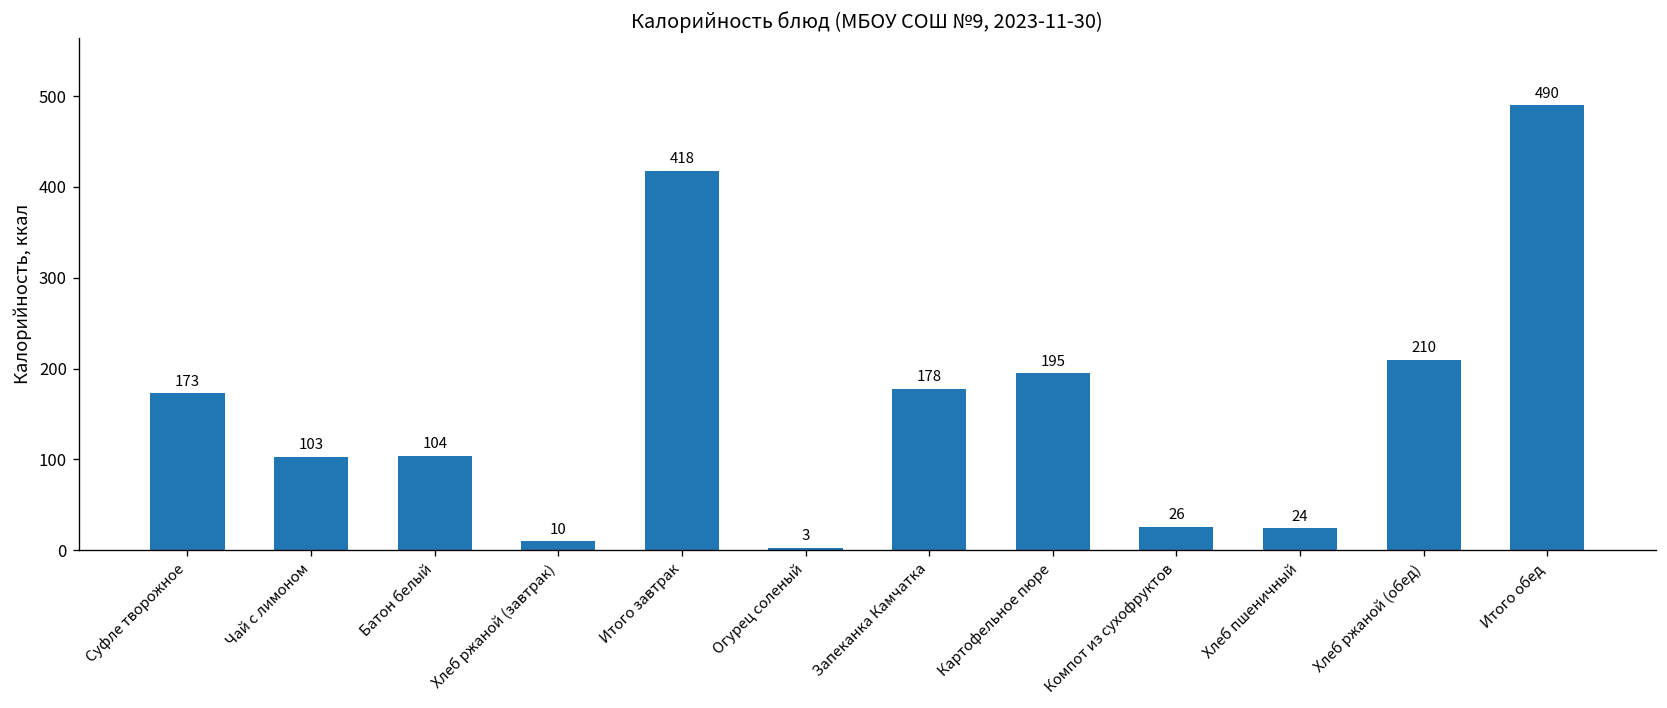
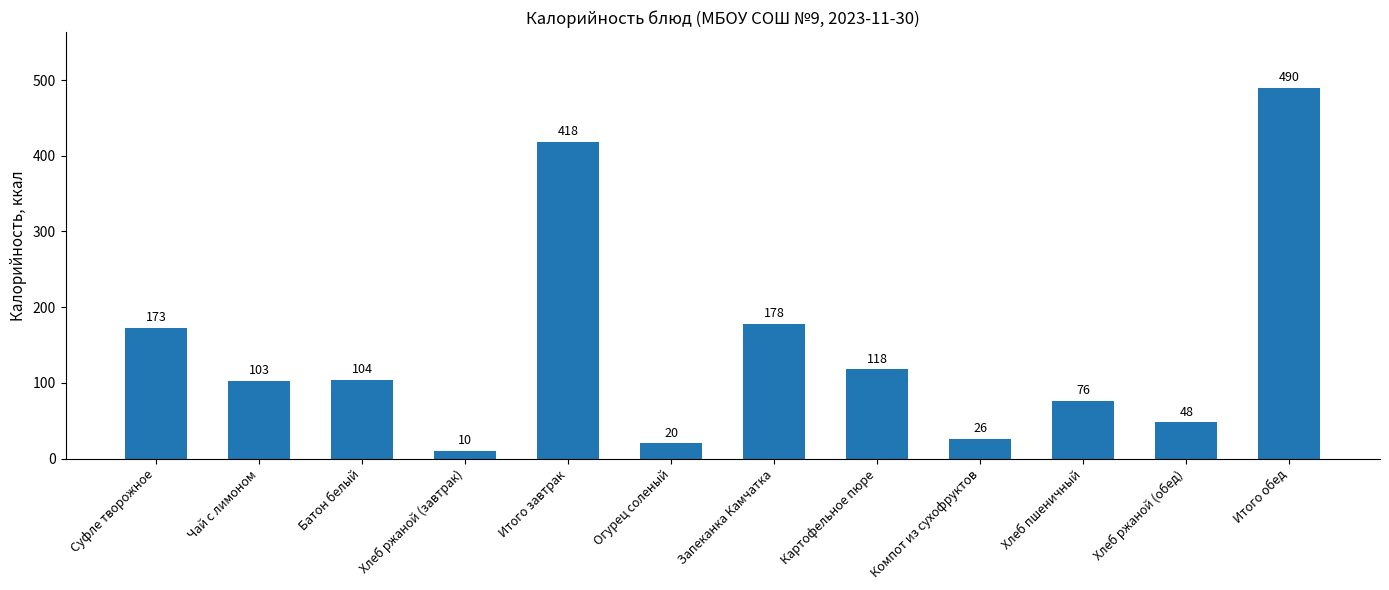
  {
    "Суфле творожное": 173,
    "Чай с лимоном": 103,
    "Батон белый": 104,
    "Хлеб ржаной (завтрак)": 10,
    "Итого завтрак": 418,
-   "Огурец соленый": 3,
+   "Огурец соленый": 20,
    "Запеканка Камчатка": 178,
-   "Картофельное пюре": 195,
+   "Картофельное пюре": 118,
    "Компот из сухофруктов": 26,
-   "Хлеб пшеничный": 24,
-   "Хлеб ржаной (обед)": 210,
+   "Хлеб пшеничный": 76,
+   "Хлеб ржаной (обед)": 48,
    "Итого обед": 490
  }
